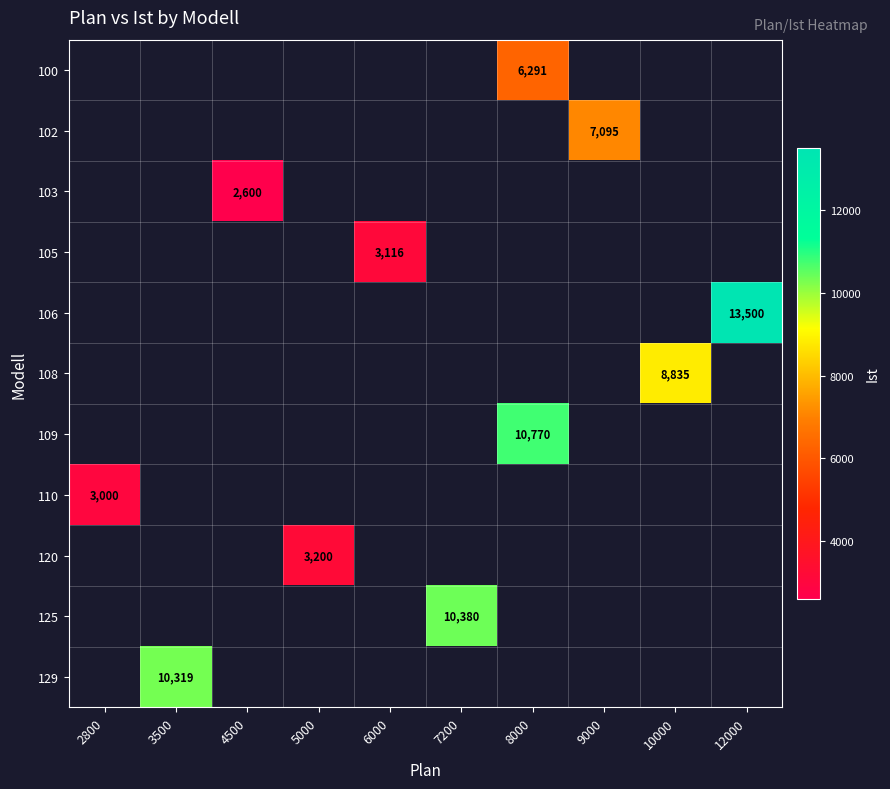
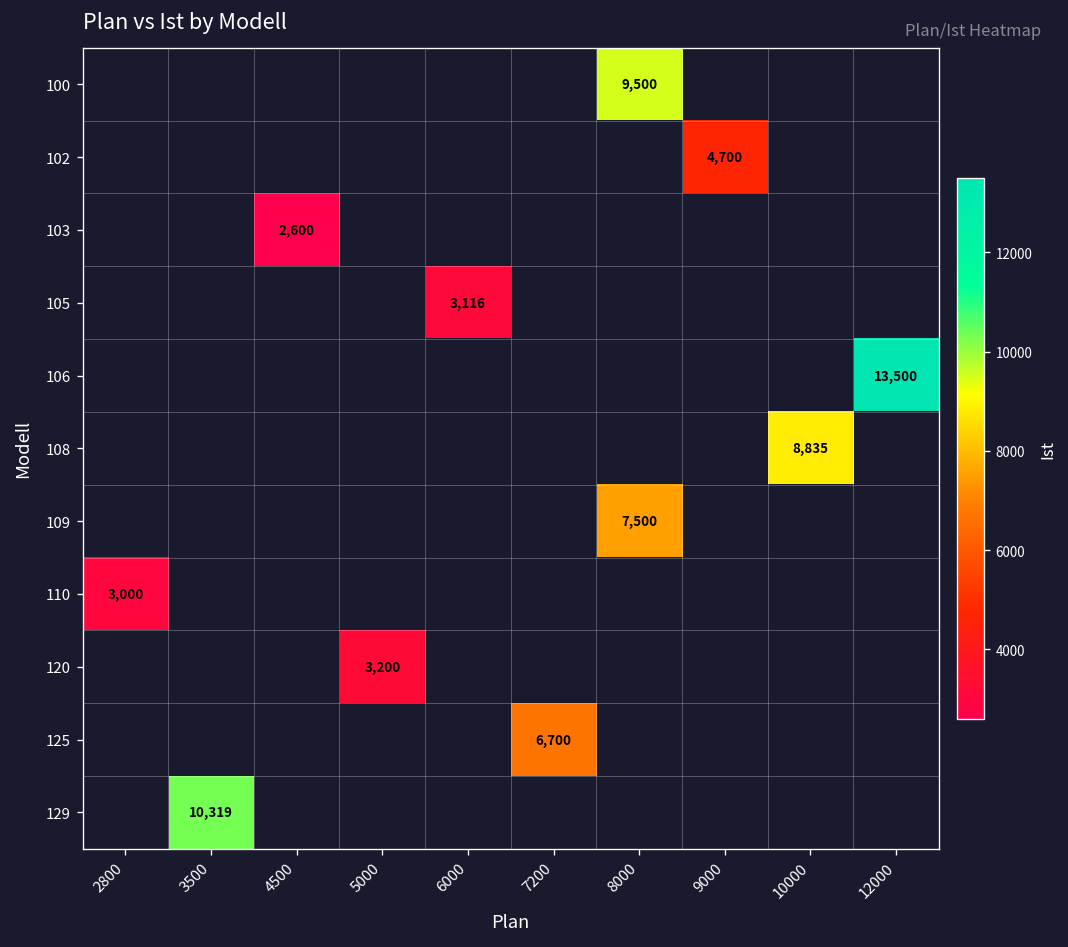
  {
    "100": {
-     "8000": "6,291"
+     "8000": "9,500"
    },
    "102": {
-     "9000": "7,095"
+     "9000": "4,700"
    },
    "103": {
      "4500": "2,600"
    },
    "105": {
      "6000": "3,116"
    },
    "106": {
      "12000": "13,500"
    },
    "108": {
      "10000": "8,835"
    },
    "109": {
-     "8000": "10,770"
+     "8000": "7,500"
    },
    "110": {
      "2800": "3,000"
    },
    "120": {
      "5000": "3,200"
    },
    "125": {
-     "7200": "10,380"
+     "7200": "6,700"
    },
    "129": {
      "3500": "10,319"
    }
  }
